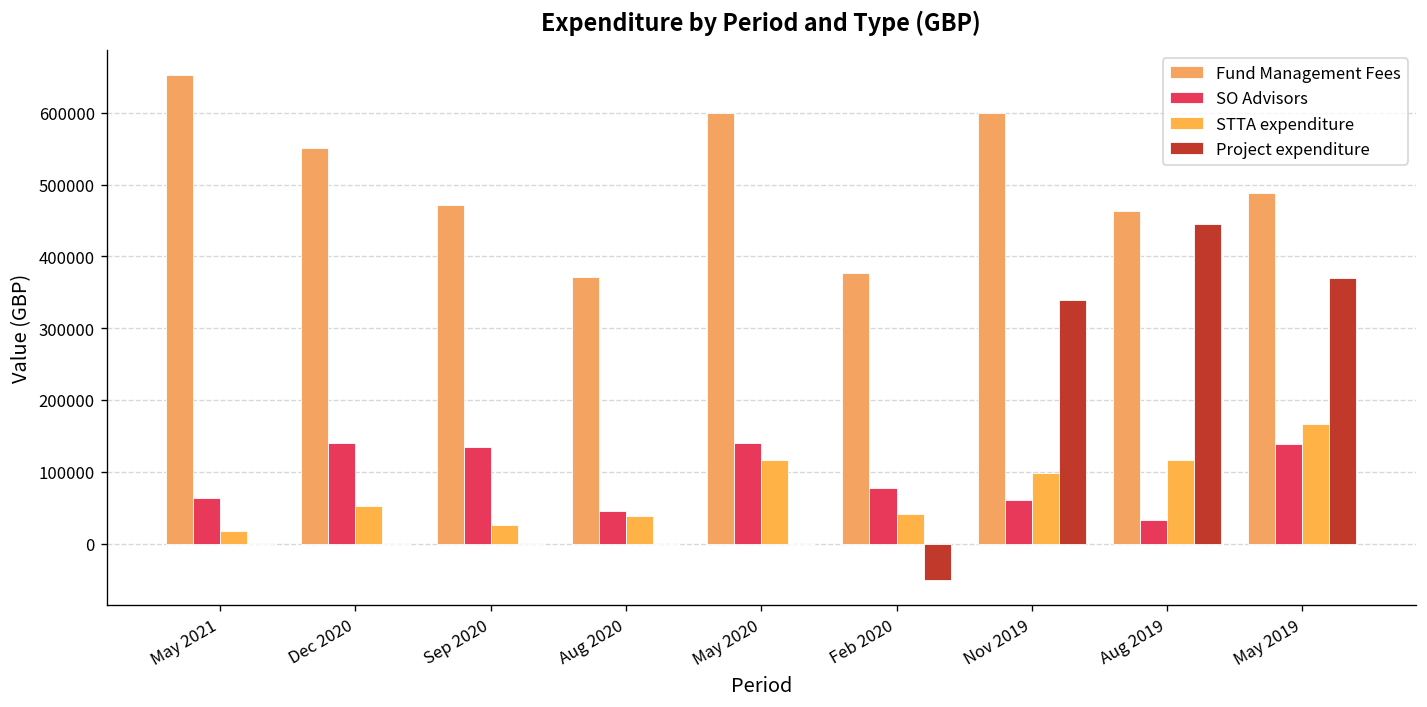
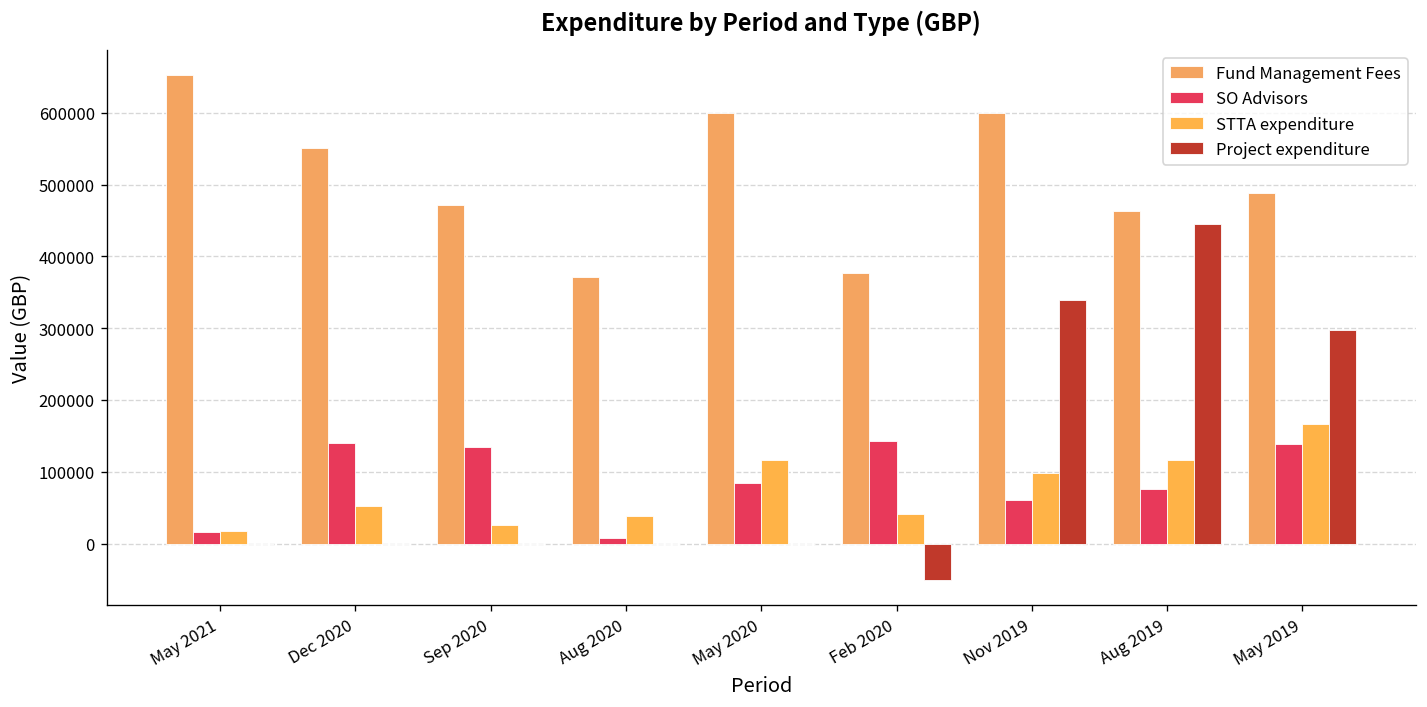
  {
    "SO Advisors": {
-     "May 2021": 60000,
+     "May 2021": 20000,
      "Dec 2020": 140000,
      "Sep 2020": 130000,
-     "Aug 2020": 50000,
-     "May 2020": 140000,
-     "Feb 2020": 80000,
+     "Aug 2020": 10000,
+     "May 2020": 80000,
+     "Feb 2020": 140000,
      "Nov 2019": 60000,
-     "Aug 2019": 30000,
+     "Aug 2019": 80000,
      "May 2019": 140000
    },
    "Project expenditure": {
      "May 2021": 0,
      "Dec 2020": 0,
      "Sep 2020": 0,
      "Aug 2020": 0,
      "May 2020": 0,
      "Feb 2020": -50000,
      "Nov 2019": 340000,
      "Aug 2019": 450000,
-     "May 2019": 370000
+     "May 2019": 300000
    }
  }
